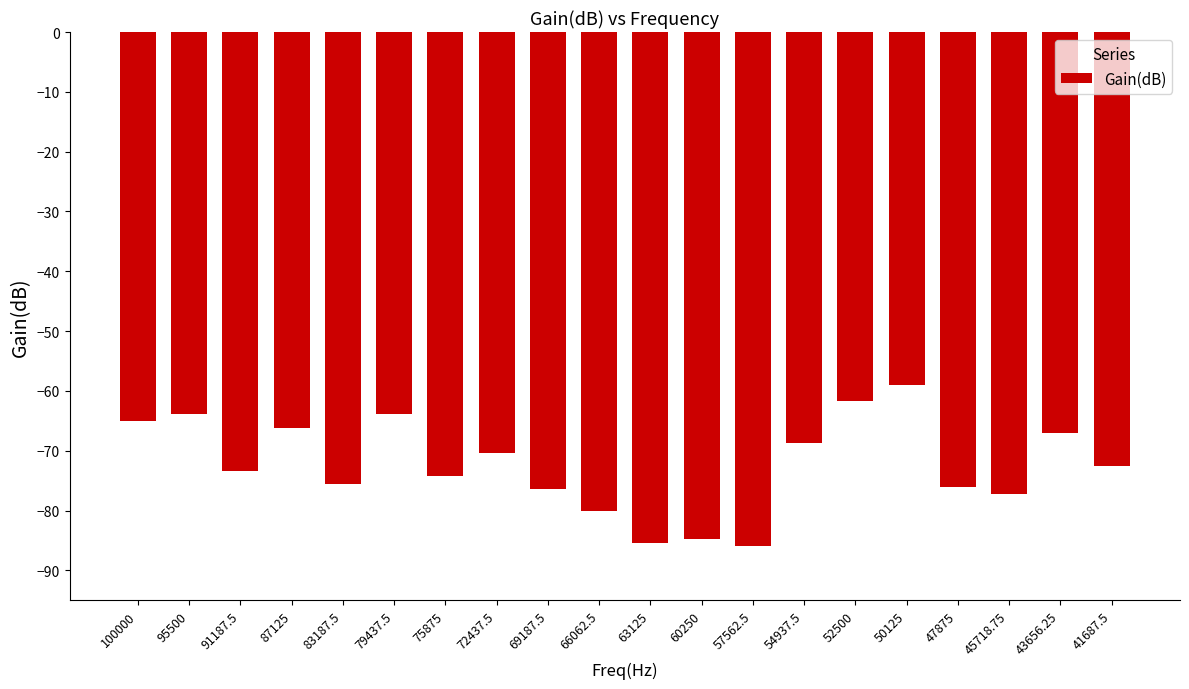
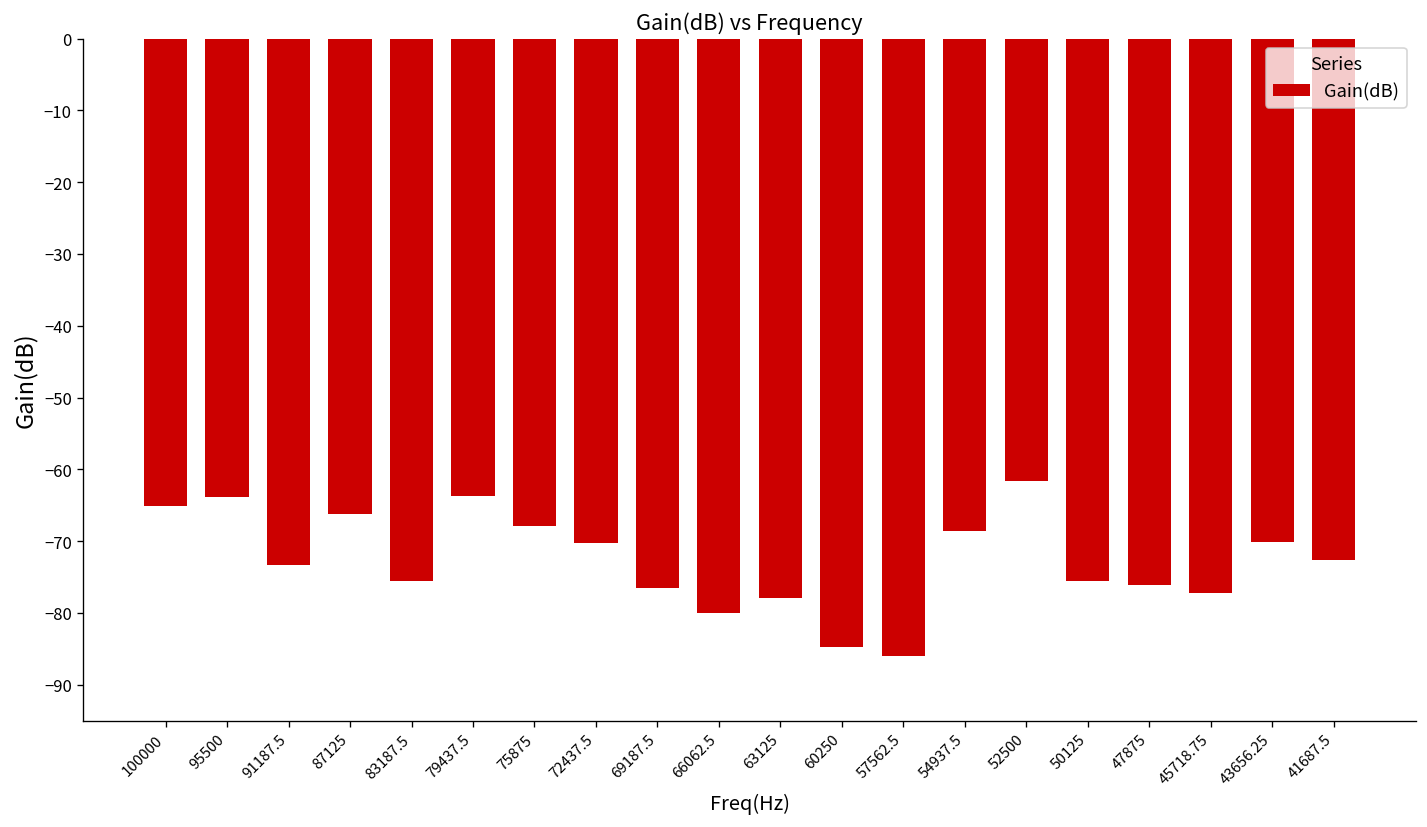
  {
    "100000": -65,
    "95500": -64,
    "91187.5": -73,
    "87125": -66,
    "83187.5": -76,
    "79437.5": -64,
-   "75875": -74,
+   "75875": -68,
    "72437.5": -70,
    "69187.5": -76,
    "66062.5": -80,
-   "63125": -85,
+   "63125": -78,
    "60250": -85,
    "57562.5": -86,
    "54937.5": -69,
    "52500": -62,
-   "50125": -59,
+   "50125": -76,
    "47875": -76,
    "45718.75": -77,
-   "43656.25": -67,
+   "43656.25": -70,
    "41687.5": -73
  }
